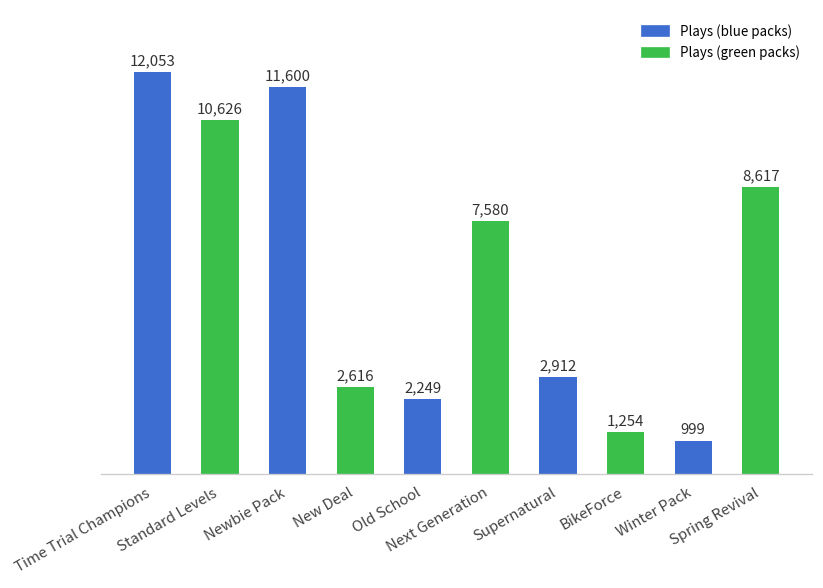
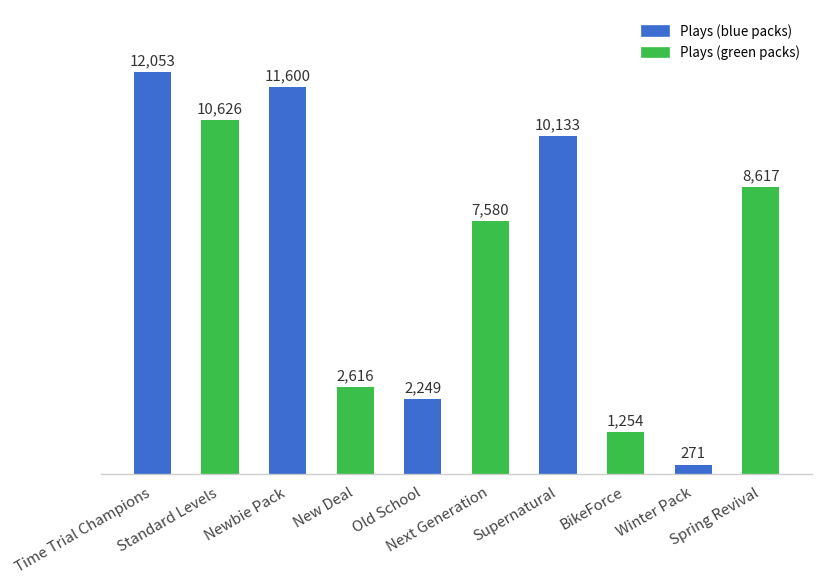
  {
    "Time Trial Champions": "12,053",
    "Standard Levels": "10,626",
    "Newbie Pack": "11,600",
    "New Deal": "2,616",
    "Old School": "2,249",
    "Next Generation": "7,580",
-   "Supernatural": "2,912",
+   "Supernatural": "10,133",
    "BikeForce": "1,254",
-   "Winter Pack": "999",
+   "Winter Pack": "271",
    "Spring Revival": "8,617"
  }
